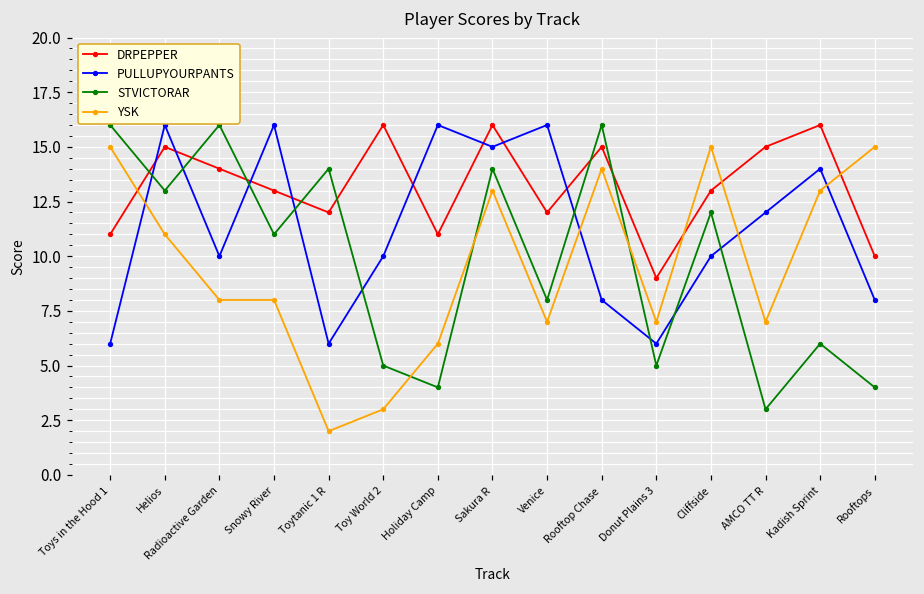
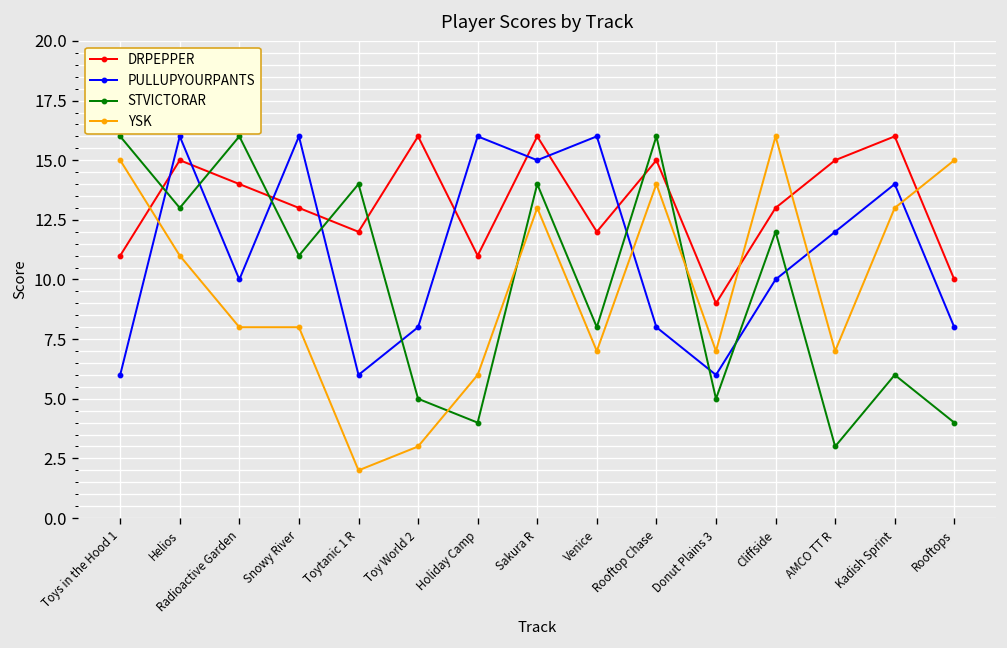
  {
    "DRPEPPER": {
      "Toys in the Hood 1": 11,
      "Helios": 15,
      "Radioactive Garden": 14,
      "Snowy River": 13,
      "Toytanic 1 R": 12,
      "Toy World 2": 16,
      "Holiday Camp": 11,
      "Sakura R": 16,
      "Venice": 12,
      "Rooftop Chase": 15,
      "Donut Plains 3": 9,
      "Cliffside": 13,
      "AMCO TT R": 15,
      "Kadish Sprint": 16,
      "Rooftops": 10
    },
    "PULLUPYOURPANTS": {
      "Toys in the Hood 1": 6,
      "Helios": 16,
      "Radioactive Garden": 10,
      "Snowy River": 16,
      "Toytanic 1 R": 6,
-     "Toy World 2": 10,
+     "Toy World 2": 8,
      "Holiday Camp": 16,
      "Sakura R": 15,
      "Venice": 16,
      "Rooftop Chase": 8,
      "Donut Plains 3": 6,
      "Cliffside": 10,
      "AMCO TT R": 12,
      "Kadish Sprint": 14,
      "Rooftops": 8
    },
    "STVICTORAR": {
      "Toys in the Hood 1": 16,
      "Helios": 13,
      "Radioactive Garden": 16,
      "Snowy River": 11,
      "Toytanic 1 R": 14,
      "Toy World 2": 5,
      "Holiday Camp": 4,
      "Sakura R": 14,
      "Venice": 8,
      "Rooftop Chase": 16,
      "Donut Plains 3": 5,
      "Cliffside": 12,
      "AMCO TT R": 3,
      "Kadish Sprint": 6,
      "Rooftops": 4
    },
    "YSK": {
      "Toys in the Hood 1": 15,
      "Helios": 11,
      "Radioactive Garden": 8,
      "Snowy River": 8,
      "Toytanic 1 R": 2,
      "Toy World 2": 3,
      "Holiday Camp": 6,
      "Sakura R": 13,
      "Venice": 7,
      "Rooftop Chase": 14,
      "Donut Plains 3": 7,
-     "Cliffside": 15,
+     "Cliffside": 16,
      "AMCO TT R": 7,
      "Kadish Sprint": 13,
      "Rooftops": 15
    }
  }
